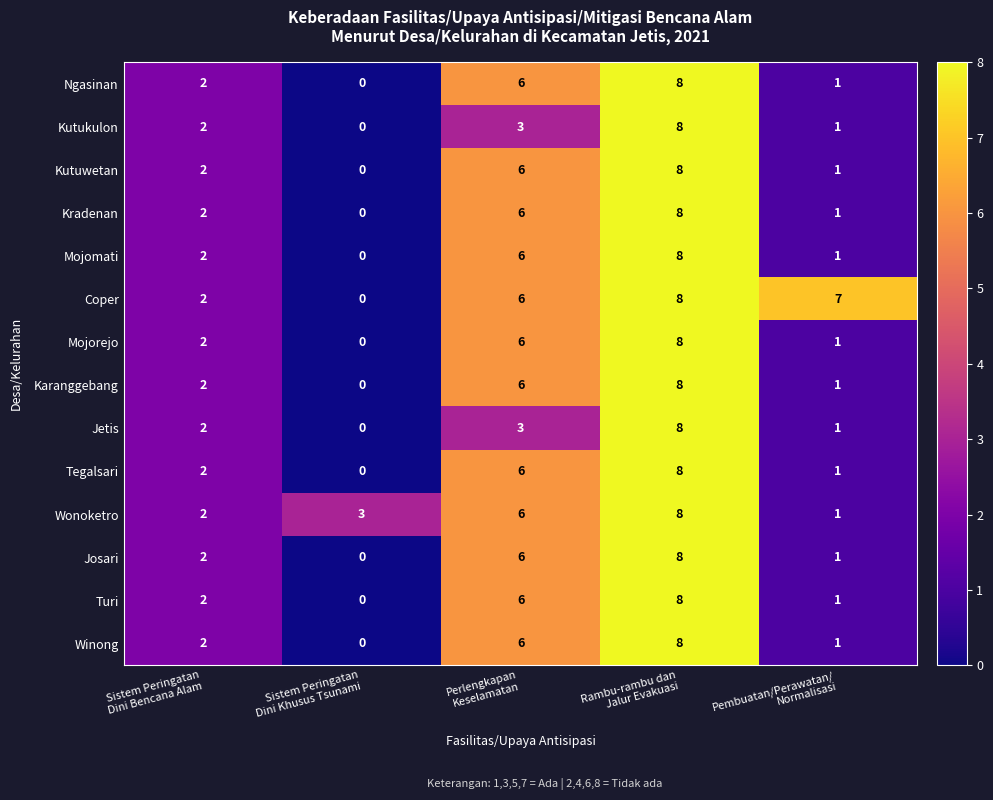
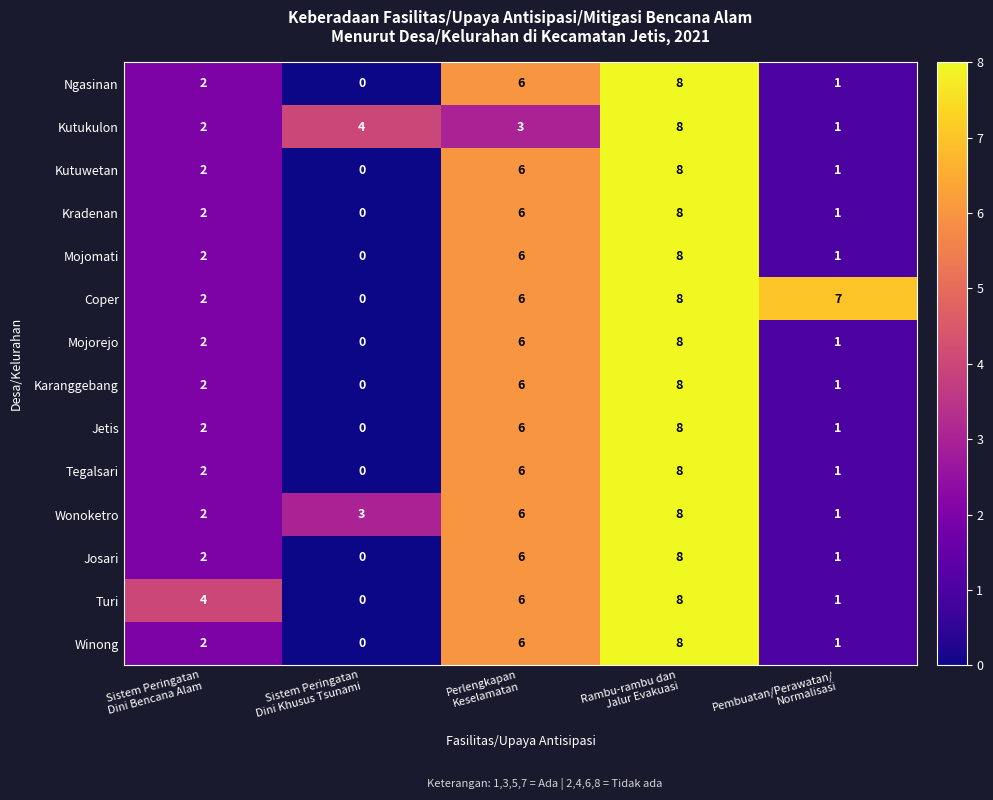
  {
    "Ngasinan": {
      "Sistem Peringatan Dini Bencana Alam": 2,
      "Sistem Peringatan Dini Khusus Tsunami": 0,
      "Perlengkapan Keselamatan": 6,
      "Rambu-rambu dan Jalur Evakuasi": 8,
      "Pembuatan/Perawatan/ Normalisasi": 1
    },
    "Kutukulon": {
      "Sistem Peringatan Dini Bencana Alam": 2,
-     "Sistem Peringatan Dini Khusus Tsunami": 0,
+     "Sistem Peringatan Dini Khusus Tsunami": 4,
      "Perlengkapan Keselamatan": 3,
      "Rambu-rambu dan Jalur Evakuasi": 8,
      "Pembuatan/Perawatan/ Normalisasi": 1
    },
    "Kutuwetan": {
      "Sistem Peringatan Dini Bencana Alam": 2,
      "Sistem Peringatan Dini Khusus Tsunami": 0,
      "Perlengkapan Keselamatan": 6,
      "Rambu-rambu dan Jalur Evakuasi": 8,
      "Pembuatan/Perawatan/ Normalisasi": 1
    },
    "Kradenan": {
      "Sistem Peringatan Dini Bencana Alam": 2,
      "Sistem Peringatan Dini Khusus Tsunami": 0,
      "Perlengkapan Keselamatan": 6,
      "Rambu-rambu dan Jalur Evakuasi": 8,
      "Pembuatan/Perawatan/ Normalisasi": 1
    },
    "Mojomati": {
      "Sistem Peringatan Dini Bencana Alam": 2,
      "Sistem Peringatan Dini Khusus Tsunami": 0,
      "Perlengkapan Keselamatan": 6,
      "Rambu-rambu dan Jalur Evakuasi": 8,
      "Pembuatan/Perawatan/ Normalisasi": 1
    },
    "Coper": {
      "Sistem Peringatan Dini Bencana Alam": 2,
      "Sistem Peringatan Dini Khusus Tsunami": 0,
      "Perlengkapan Keselamatan": 6,
      "Rambu-rambu dan Jalur Evakuasi": 8,
      "Pembuatan/Perawatan/ Normalisasi": 7
    },
    "Mojorejo": {
      "Sistem Peringatan Dini Bencana Alam": 2,
      "Sistem Peringatan Dini Khusus Tsunami": 0,
      "Perlengkapan Keselamatan": 6,
      "Rambu-rambu dan Jalur Evakuasi": 8,
      "Pembuatan/Perawatan/ Normalisasi": 1
    },
    "Karanggebang": {
      "Sistem Peringatan Dini Bencana Alam": 2,
      "Sistem Peringatan Dini Khusus Tsunami": 0,
      "Perlengkapan Keselamatan": 6,
      "Rambu-rambu dan Jalur Evakuasi": 8,
      "Pembuatan/Perawatan/ Normalisasi": 1
    },
    "Jetis": {
      "Sistem Peringatan Dini Bencana Alam": 2,
      "Sistem Peringatan Dini Khusus Tsunami": 0,
-     "Perlengkapan Keselamatan": 3,
+     "Perlengkapan Keselamatan": 6,
      "Rambu-rambu dan Jalur Evakuasi": 8,
      "Pembuatan/Perawatan/ Normalisasi": 1
    },
    "Tegalsari": {
      "Sistem Peringatan Dini Bencana Alam": 2,
      "Sistem Peringatan Dini Khusus Tsunami": 0,
      "Perlengkapan Keselamatan": 6,
      "Rambu-rambu dan Jalur Evakuasi": 8,
      "Pembuatan/Perawatan/ Normalisasi": 1
    },
    "Wonoketro": {
      "Sistem Peringatan Dini Bencana Alam": 2,
      "Sistem Peringatan Dini Khusus Tsunami": 3,
      "Perlengkapan Keselamatan": 6,
      "Rambu-rambu dan Jalur Evakuasi": 8,
      "Pembuatan/Perawatan/ Normalisasi": 1
    },
    "Josari": {
      "Sistem Peringatan Dini Bencana Alam": 2,
      "Sistem Peringatan Dini Khusus Tsunami": 0,
      "Perlengkapan Keselamatan": 6,
      "Rambu-rambu dan Jalur Evakuasi": 8,
      "Pembuatan/Perawatan/ Normalisasi": 1
    },
    "Turi": {
-     "Sistem Peringatan Dini Bencana Alam": 2,
+     "Sistem Peringatan Dini Bencana Alam": 4,
      "Sistem Peringatan Dini Khusus Tsunami": 0,
      "Perlengkapan Keselamatan": 6,
      "Rambu-rambu dan Jalur Evakuasi": 8,
      "Pembuatan/Perawatan/ Normalisasi": 1
    },
    "Winong": {
      "Sistem Peringatan Dini Bencana Alam": 2,
      "Sistem Peringatan Dini Khusus Tsunami": 0,
      "Perlengkapan Keselamatan": 6,
      "Rambu-rambu dan Jalur Evakuasi": 8,
      "Pembuatan/Perawatan/ Normalisasi": 1
    }
  }
